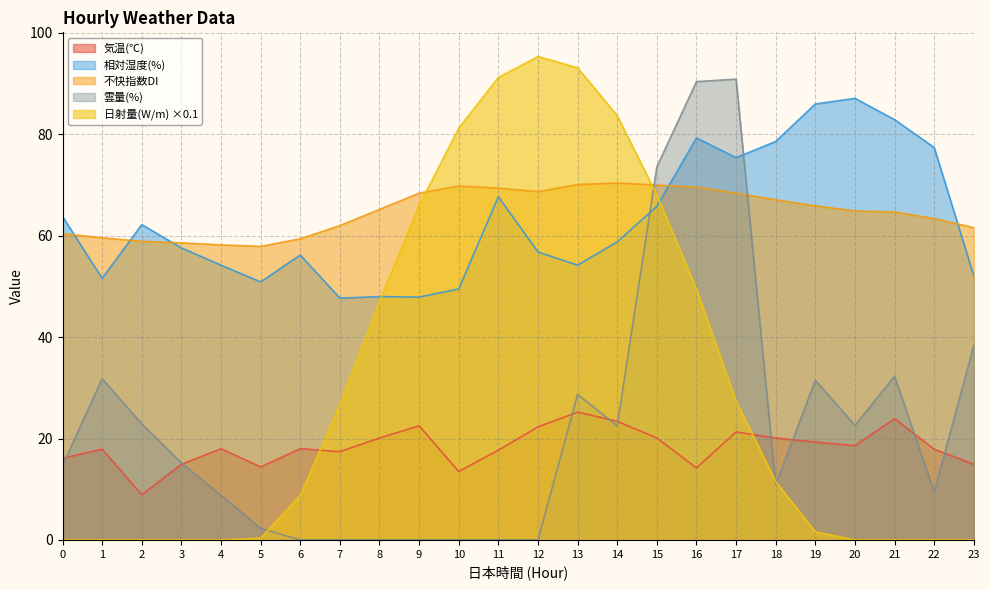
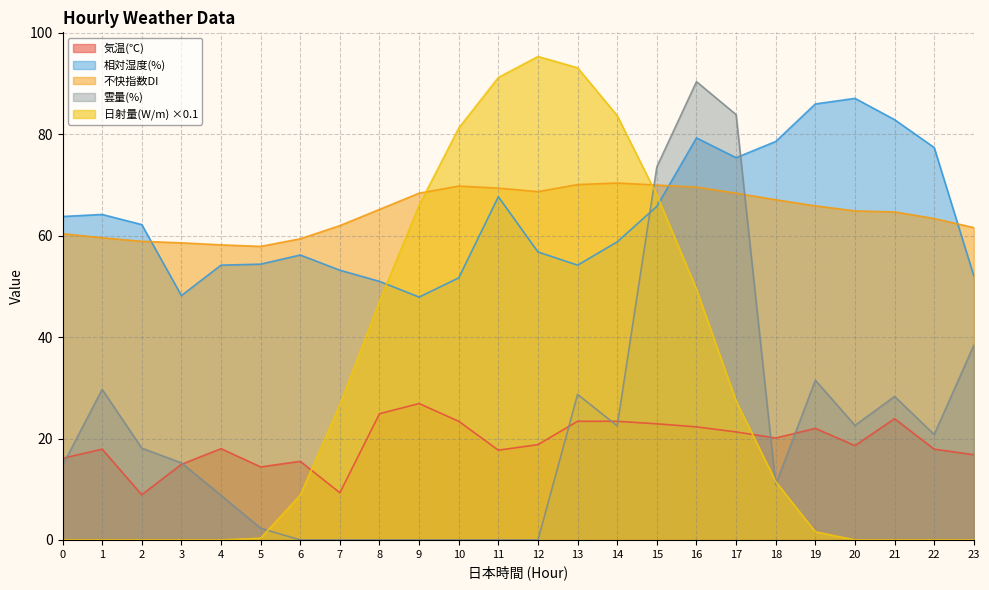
  {
    "気温(℃)": {
      "0": 16,
      "1": 18,
      "2": 9,
      "4": 18,
      "5": 14,
-     "6": 18,
-     "7": 17,
-     "8": 20,
-     "9": 23,
-     "10": 14,
+     "6": 16,
+     "7": 9,
+     "8": 25,
+     "9": 27,
+     "10": 23,
      "11": 18,
-     "12": 22,
-     "13": 25,
+     "12": 19,
+     "13": 23,
      "14": 23,
-     "15": 20,
-     "16": 14,
+     "15": 23,
+     "16": 22,
      "17": 21,
      "18": 20,
-     "19": 19,
+     "19": 22,
      "20": 19,
      "21": 24,
      "22": 18,
-     "23": 15
+     "23": 17
    },
    "相対湿度(%)": {
      "0": 64,
-     "1": 52,
+     "1": 64,
      "2": 62,
-     "3": 58,
+     "3": 48,
      "4": 54,
-     "5": 51,
+     "5": 54,
      "6": 56,
-     "7": 48,
-     "8": 48,
+     "7": 53,
+     "8": 51,
      "9": 48,
-     "10": 50,
+     "10": 52,
      "11": 68,
      "12": 57,
      "13": 54,
      "14": 59,
      "15": 66,
      "16": 79,
      "17": 75,
      "18": 79,
      "19": 86,
      "20": 87,
      "21": 83,
      "22": 77,
      "23": 52
    },
    "雲量(%)": {
      "0": 15,
-     "1": 32,
-     "2": 23,
+     "1": 30,
+     "2": 18,
      "4": 9,
      "5": 2,
      "6": 0,
      "7": 0,
      "8": 0,
      "9": 0,
      "10": 0,
      "11": 0,
      "12": 0,
      "13": 29,
      "14": 23,
      "15": 74,
      "16": 90,
-     "17": 91,
+     "17": 84,
      "18": 11,
      "19": 32,
      "20": 23,
-     "21": 32,
-     "22": 10,
+     "21": 28,
+     "22": 21,
      "23": 38
    }
  }
